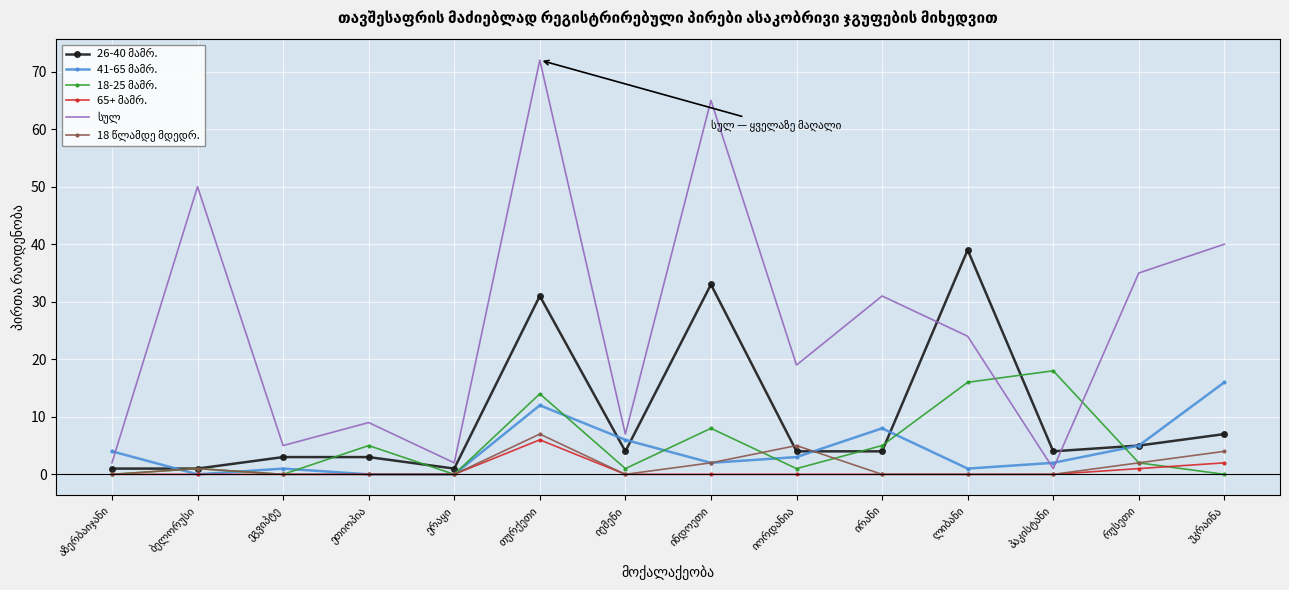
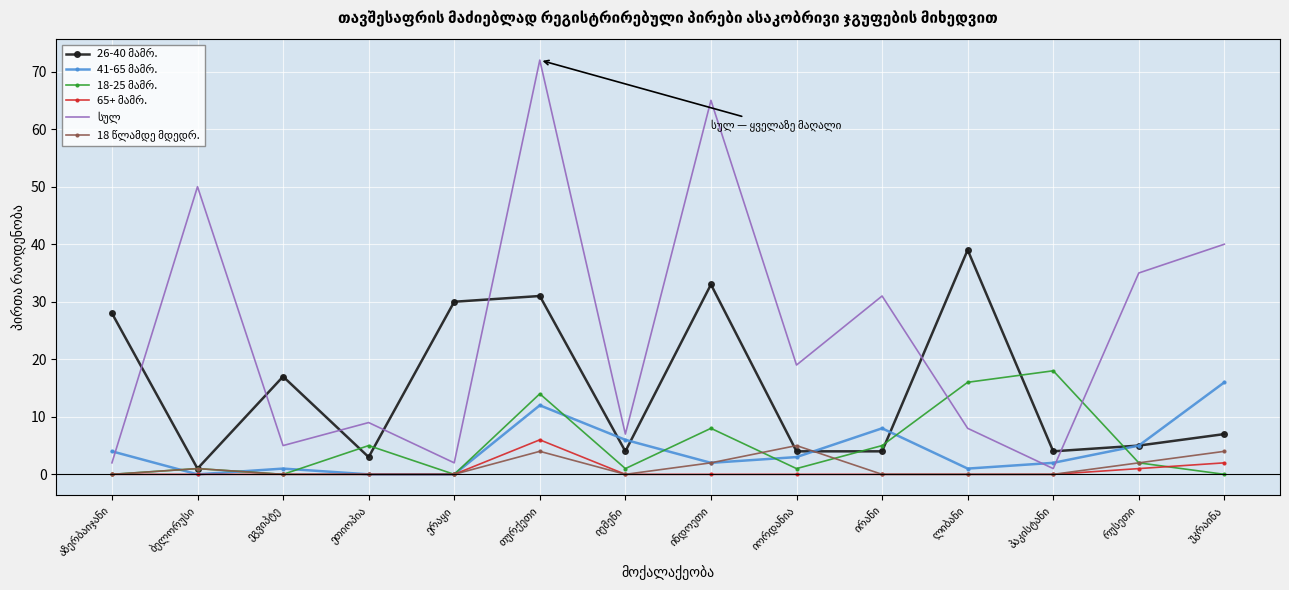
  {
    "26-40 მამრ.": {
-     "აზერბაიჯანი": 1,
-     "ეგვიპტე": 3,
+     "აზერბაიჯანი": 28,
+     "ეგვიპტე": 17,
      "ეთიოპია": 3,
-     "ერაყი": 1,
+     "ერაყი": 30,
      "თურქეთი": 31,
      "იემენი": 4,
      "ინდოეთი": 33,
      "იორდანია": 4,
      "ირანი": 4,
      "ლიბანი": 39,
      "პაკისტანი": 4,
      "უკრაინა": 7
    },
    "41-65 მამრ.": {
      "აზერბაიჯანი": 4,
      "ეგვიპტე": 1,
      "თურქეთი": 12,
      "იემენი": 6,
      "იორდანია": 3,
      "ირანი": 8,
      "ლიბანი": 1,
      "პაკისტანი": 2,
      "უკრაინა": 16
    },
    "18-25 მამრ.": {
      "ეთიოპია": 5,
      "თურქეთი": 14,
      "იემენი": 1,
      "ინდოეთი": 8,
      "იორდანია": 1,
      "ირანი": 5,
      "ლიბანი": 16,
      "პაკისტანი": 18,
      "უკრაინა": 0
    },
    "65+ მამრ.": {
      "თურქეთი": 6,
      "ინდოეთი": 0,
      "იორდანია": 0,
      "რუსეთი": 1,
      "უკრაინა": 2
    },
    "სულ": {
      "აზერბაიჯანი": 2,
      "ბელორუსი": 50,
      "ეგვიპტე": 5,
      "ეთიოპია": 9,
      "ერაყი": 2,
      "თურქეთი": 72,
      "იემენი": 7,
      "ინდოეთი": 65,
      "იორდანია": 19,
      "ირანი": 31,
-     "ლიბანი": 24,
+     "ლიბანი": 8,
      "პაკისტანი": 1,
      "რუსეთი": 35,
      "უკრაინა": 40
    },
    "18 წლამდე მდედრ.": {
-     "თურქეთი": 7,
+     "თურქეთი": 4,
      "იორდანია": 5,
      "უკრაინა": 4
    }
  }
